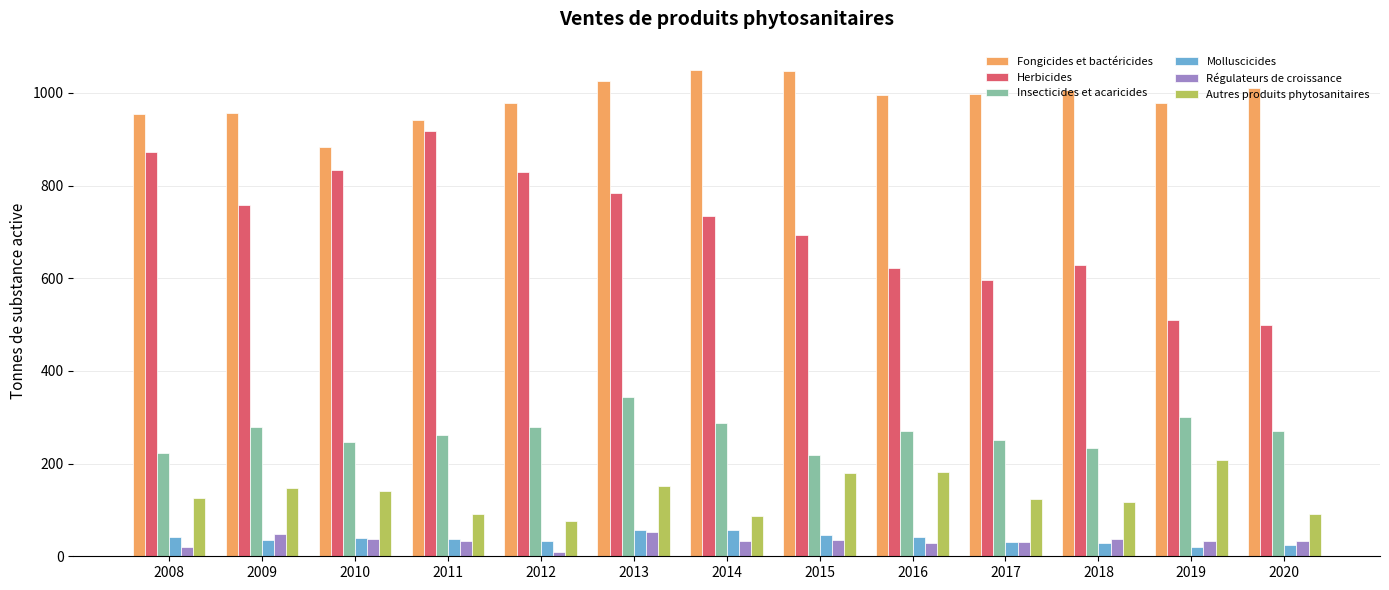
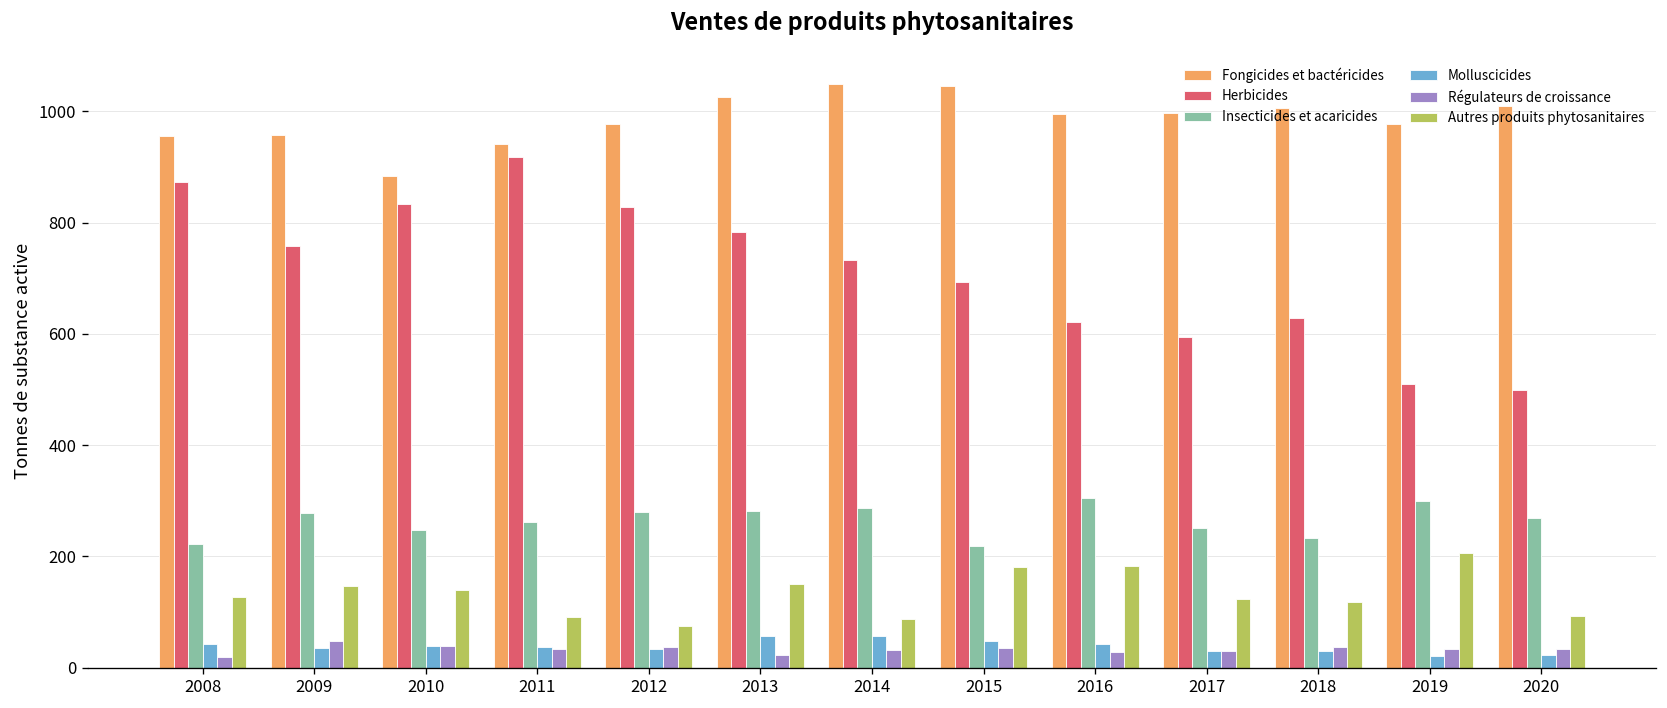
  {
    "Fongicides et bactéricides": {
      "2008": 950,
      "2009": 960,
      "2010": 880,
      "2011": 940,
      "2012": 980,
      "2013": 1030,
      "2014": 1050,
      "2015": 1050,
      "2016": 990,
      "2017": 1000,
      "2018": 1010,
      "2019": 980,
      "2020": 1010
    },
    "Herbicides": {
      "2008": 870,
      "2009": 760,
      "2010": 830,
      "2011": 920,
      "2012": 830,
      "2013": 780,
      "2014": 730,
      "2015": 690,
      "2016": 620,
      "2017": 600,
      "2018": 630,
      "2019": 510,
      "2020": 500
    },
    "Insecticides et acaricides": {
      "2008": 220,
      "2009": 280,
      "2010": 250,
      "2011": 260,
      "2012": 280,
-     "2013": 340,
+     "2013": 280,
      "2014": 290,
      "2015": 220,
-     "2016": 270,
+     "2016": 300,
      "2017": 250,
      "2018": 230,
      "2019": 300,
      "2020": 270
    },
    "Molluscicides": {
      "2008": 40,
      "2009": 30,
      "2010": 40,
      "2011": 40,
      "2012": 30,
      "2013": 60,
      "2014": 60,
      "2015": 50,
      "2016": 40,
      "2017": 30,
      "2018": 30,
      "2019": 20,
      "2020": 20
    },
    "Régulateurs de croissance": {
      "2008": 20,
      "2009": 50,
      "2010": 40,
      "2011": 30,
-     "2012": 10,
-     "2013": 50,
+     "2012": 40,
+     "2013": 20,
      "2014": 30,
      "2015": 40,
      "2016": 30,
      "2017": 30,
      "2018": 40,
      "2019": 30,
      "2020": 30
    },
    "Autres produits phytosanitaires": {
      "2008": 130,
      "2009": 150,
      "2010": 140,
      "2011": 90,
      "2012": 80,
      "2013": 150,
      "2014": 90,
      "2015": 180,
      "2016": 180,
      "2017": 120,
      "2018": 120,
      "2019": 210,
      "2020": 90
    }
  }
